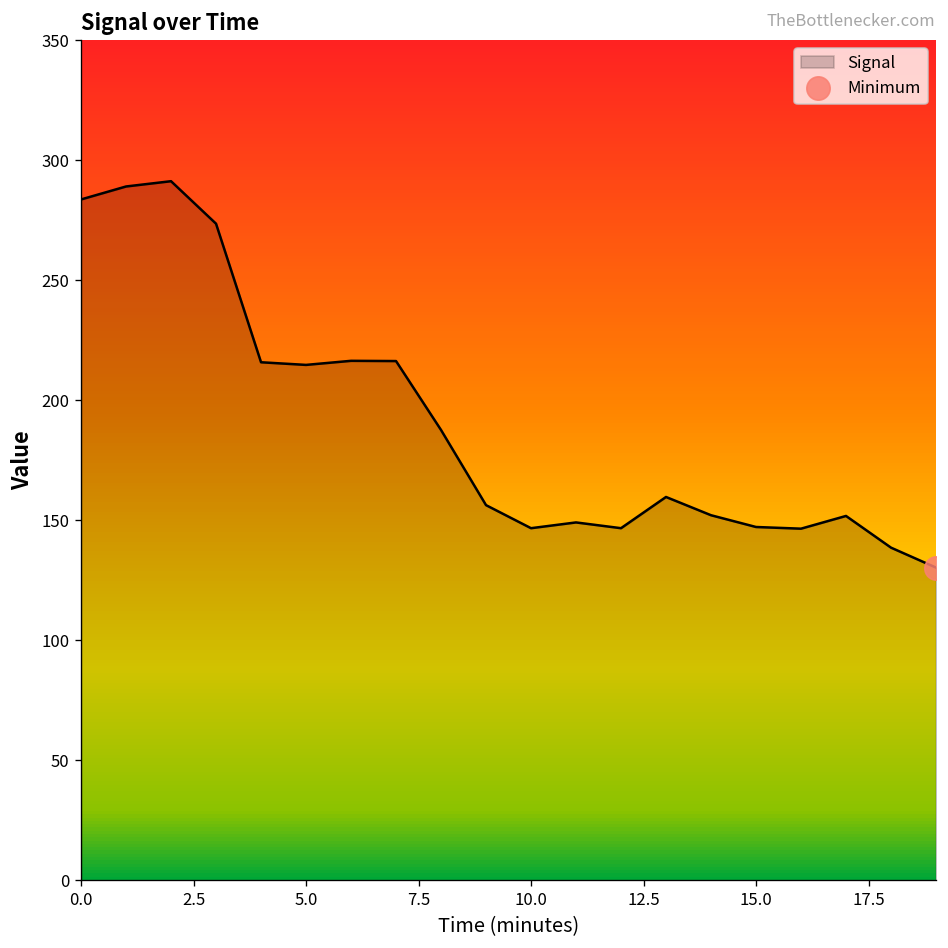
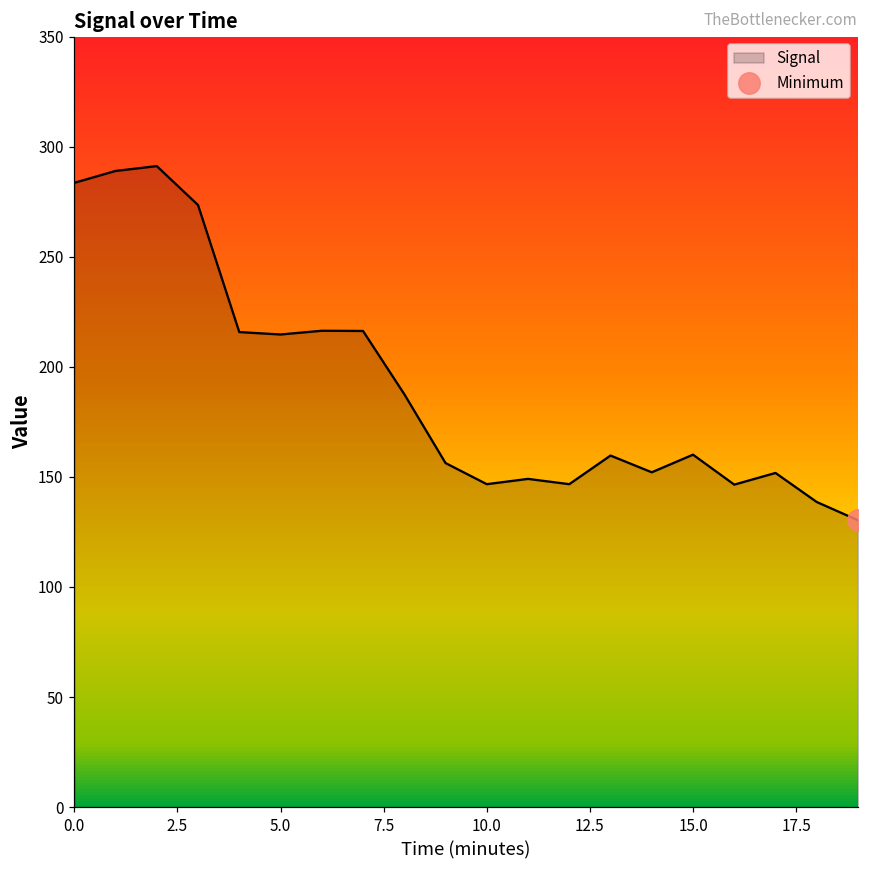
  {
    "Signal": {
      "0.0": 284,
      "5.0": 215,
      "10.0": 147,
-     "15.0": 147
+     "15.0": 160
    }
  }
